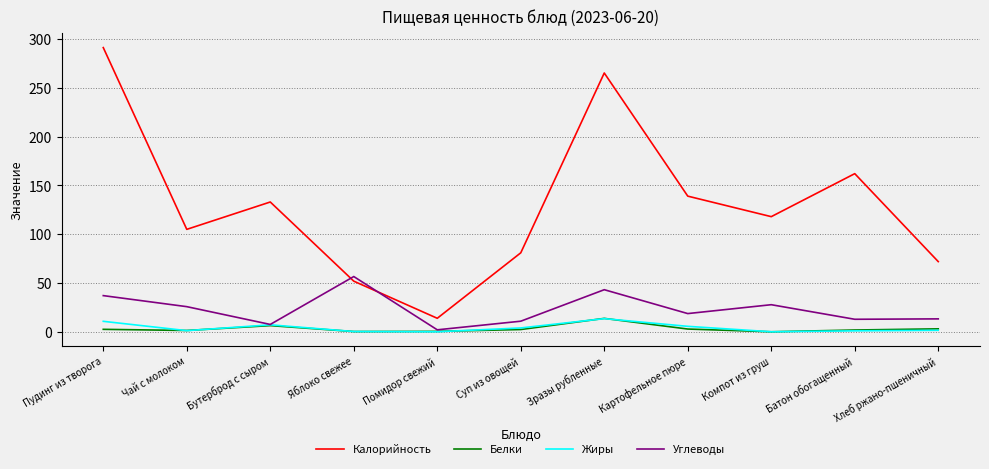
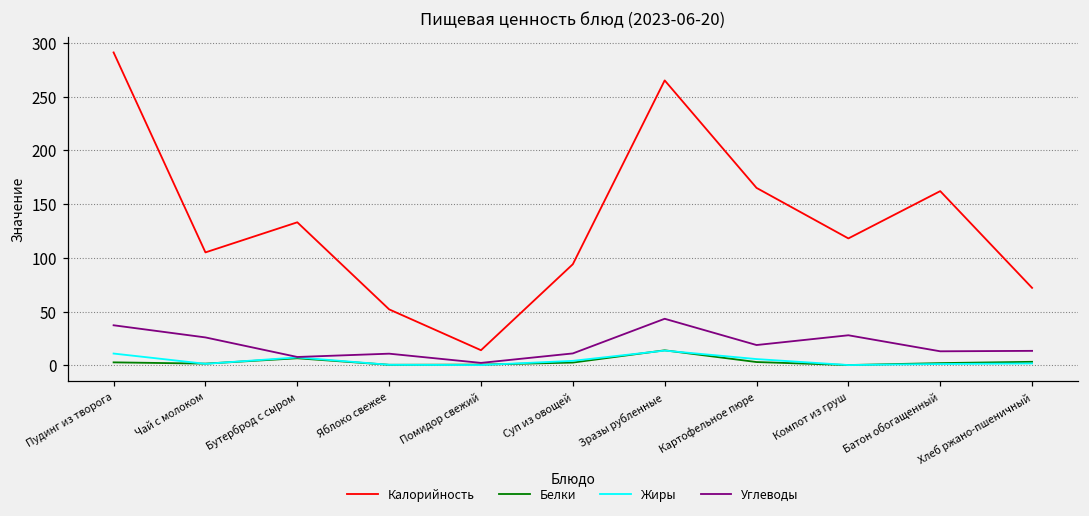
  {
    "Калорийность": {
      "Пудинг из творога": 290,
      "Чай с молоком": 110,
      "Бутерброд с сыром": 130,
      "Яблоко свежее": 50,
      "Помидор свежий": 10,
-     "Суп из овощей": 80,
+     "Суп из овощей": 90,
      "Зразы рубленные": 270,
-     "Картофельное пюре": 140,
+     "Картофельное пюре": 170,
      "Компот из груш": 120,
      "Батон обогащенный": 160,
      "Хлеб ржано-пшеничный": 70
    },
    "Белки": {
      "Пудинг из творога": 0,
      "Картофельное пюре": 0
    },
    "Жиры": {
      "Пудинг из творога": 10,
      "Картофельное пюре": 10
    },
    "Углеводы": {
      "Пудинг из творога": 40,
      "Чай с молоком": 30,
-     "Яблоко свежее": 60,
+     "Яблоко свежее": 10,
      "Суп из овощей": 10,
      "Зразы рубленные": 40,
      "Картофельное пюре": 20,
      "Компот из груш": 30,
      "Батон обогащенный": 10,
      "Хлеб ржано-пшеничный": 10
    }
  }
